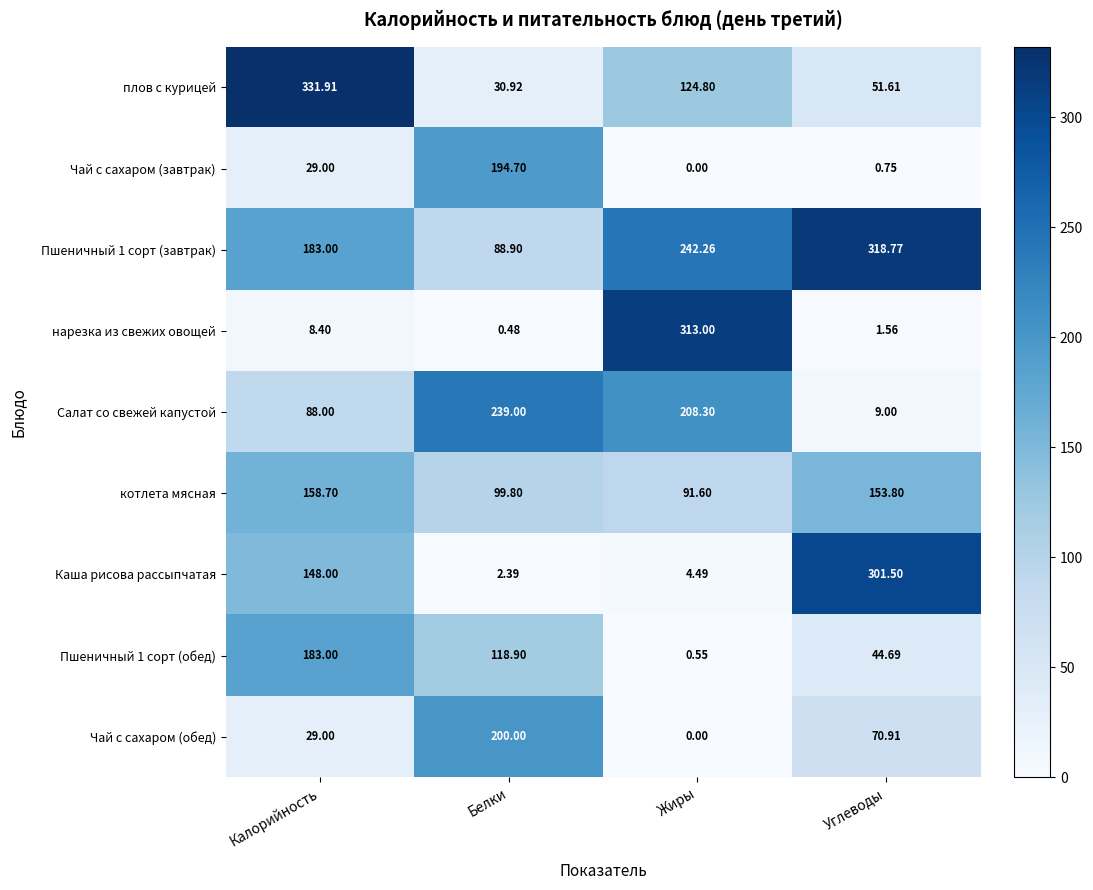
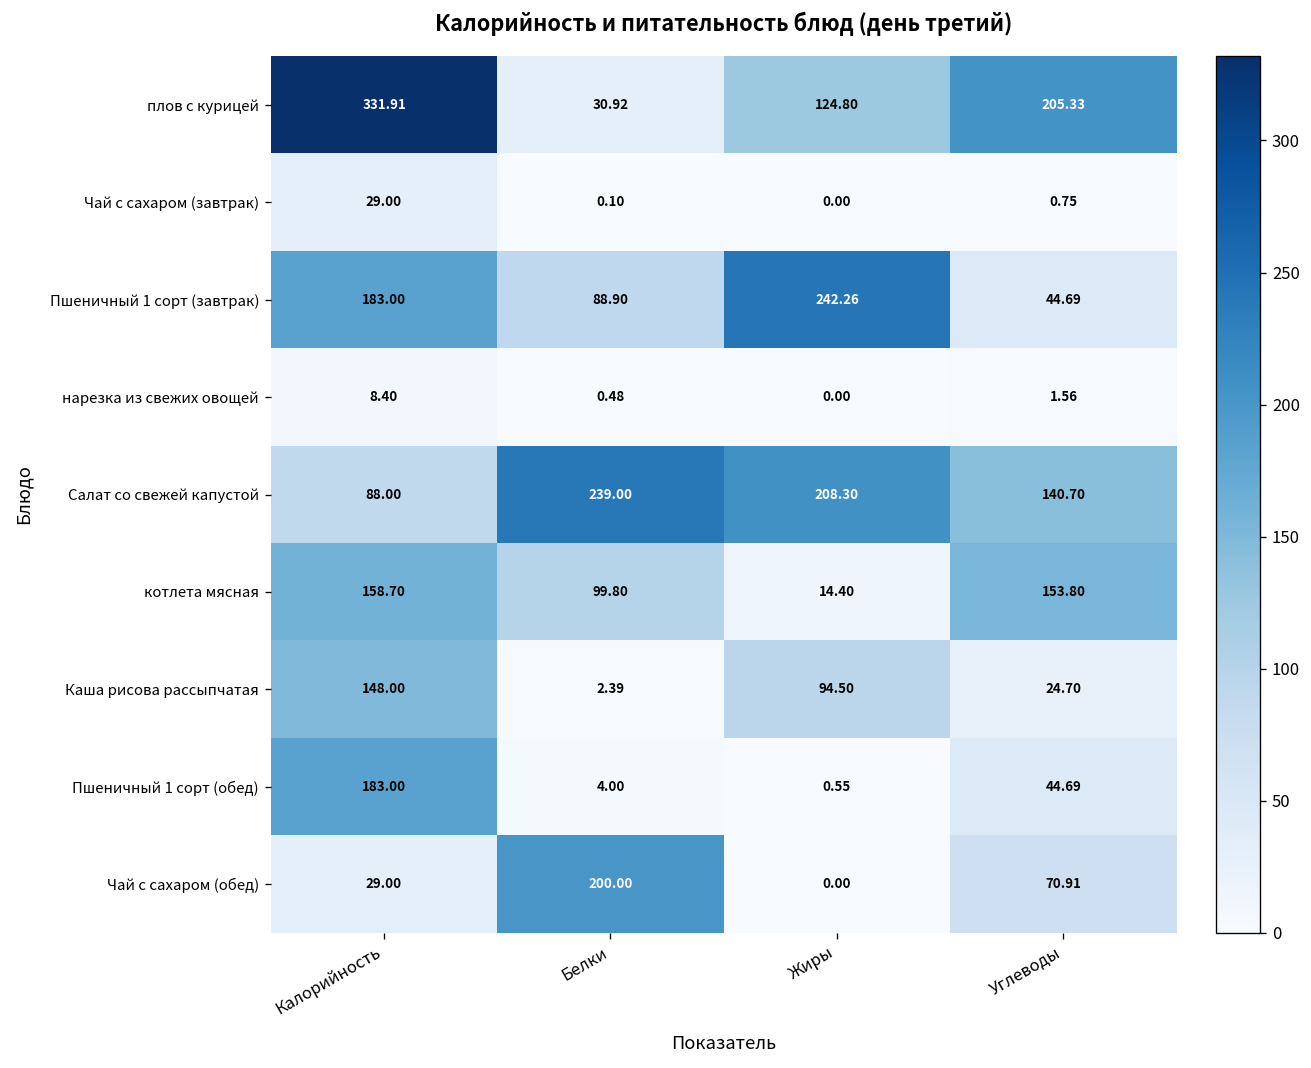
  {
    "плов с курицей": {
      "Калорийность": 331.91,
      "Белки": 30.92,
      "Жиры": 124.80,
-     "Углеводы": 51.61
+     "Углеводы": 205.33
    },
    "Чай с сахаром (завтрак)": {
      "Калорийность": 29.00,
-     "Белки": 194.70,
+     "Белки": 0.10,
      "Жиры": 0.00,
      "Углеводы": 0.75
    },
    "Пшеничный 1 сорт (завтрак)": {
      "Калорийность": 183.00,
      "Белки": 88.90,
      "Жиры": 242.26,
-     "Углеводы": 318.77
+     "Углеводы": 44.69
    },
    "нарезка из свежих овощей": {
      "Калорийность": 8.40,
      "Белки": 0.48,
-     "Жиры": 313.00,
+     "Жиры": 0.00,
      "Углеводы": 1.56
    },
    "Салат со свежей капустой": {
      "Калорийность": 88.00,
      "Белки": 239.00,
      "Жиры": 208.30,
-     "Углеводы": 9.00
+     "Углеводы": 140.70
    },
    "котлета мясная": {
      "Калорийность": 158.70,
      "Белки": 99.80,
-     "Жиры": 91.60,
+     "Жиры": 14.40,
      "Углеводы": 153.80
    },
    "Каша рисова рассыпчатая": {
      "Калорийность": 148.00,
      "Белки": 2.39,
-     "Жиры": 4.49,
-     "Углеводы": 301.50
+     "Жиры": 94.50,
+     "Углеводы": 24.70
    },
    "Пшеничный 1 сорт (обед)": {
      "Калорийность": 183.00,
-     "Белки": 118.90,
+     "Белки": 4.00,
      "Жиры": 0.55,
      "Углеводы": 44.69
    },
    "Чай с сахаром (обед)": {
      "Калорийность": 29.00,
      "Белки": 200.00,
      "Жиры": 0.00,
      "Углеводы": 70.91
    }
  }
